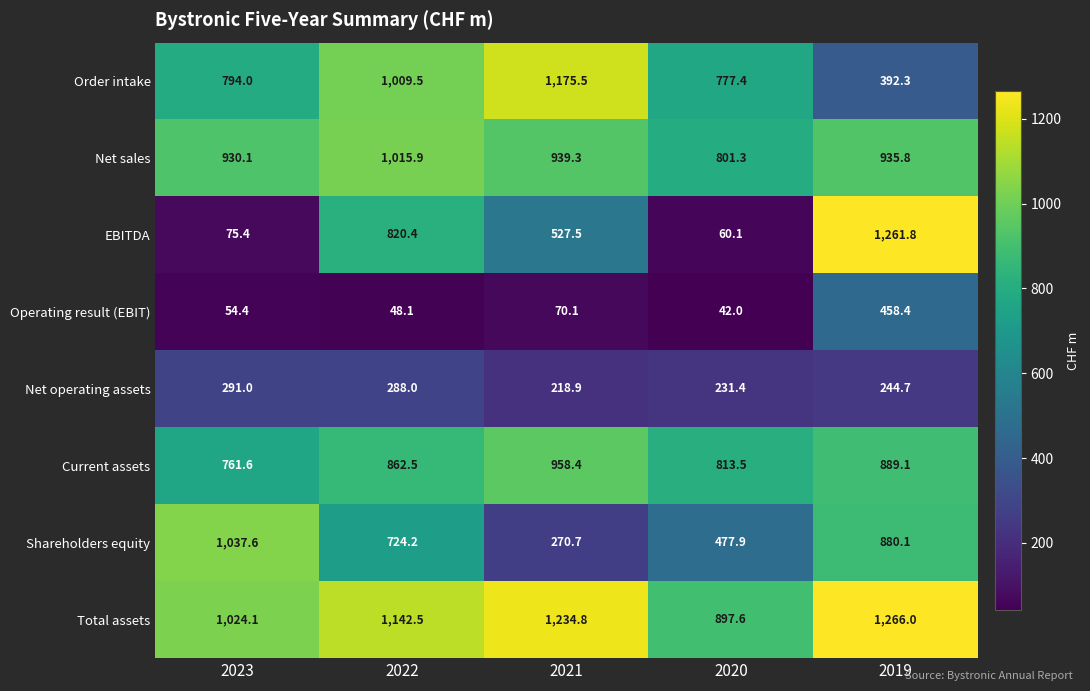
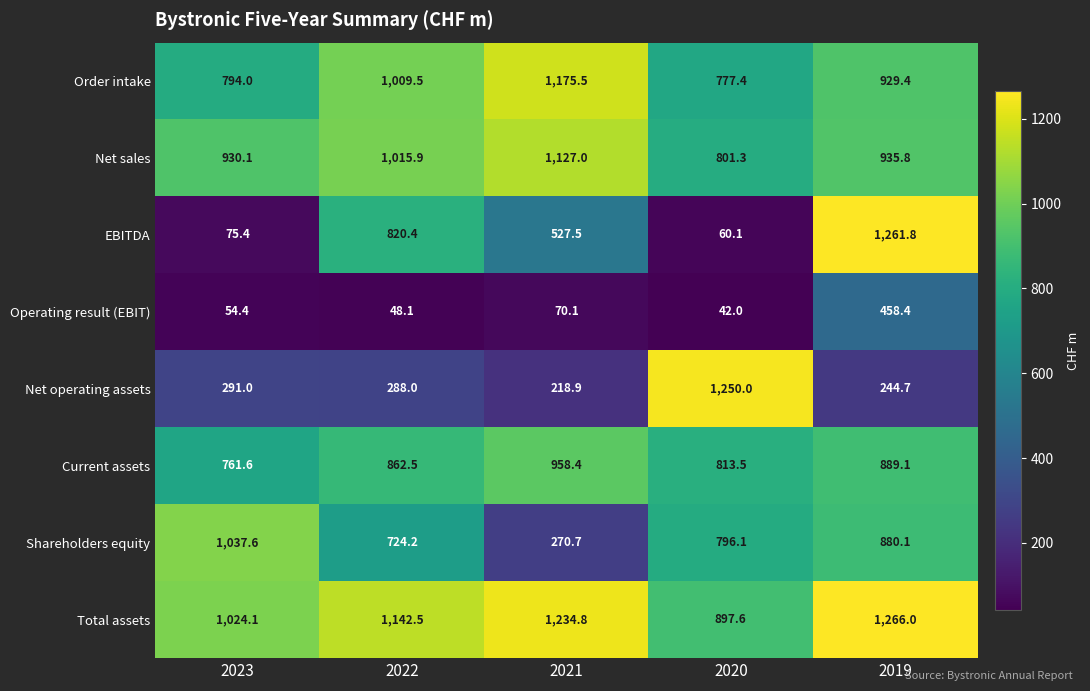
  {
    "Order intake": {
      "2023": "794.0",
      "2022": "1,009.5",
      "2021": "1,175.5",
      "2020": "777.4",
-     "2019": "392.3"
+     "2019": "929.4"
    },
    "Net sales": {
      "2023": "930.1",
      "2022": "1,015.9",
-     "2021": "939.3",
+     "2021": "1,127.0",
      "2020": "801.3",
      "2019": "935.8"
    },
    "EBITDA": {
      "2023": "75.4",
      "2022": "820.4",
      "2021": "527.5",
      "2020": "60.1",
      "2019": "1,261.8"
    },
    "Operating result (EBIT)": {
      "2023": "54.4",
      "2022": "48.1",
      "2021": "70.1",
      "2020": "42.0",
      "2019": "458.4"
    },
    "Net operating assets": {
      "2023": "291.0",
      "2022": "288.0",
      "2021": "218.9",
-     "2020": "231.4",
+     "2020": "1,250.0",
      "2019": "244.7"
    },
    "Current assets": {
      "2023": "761.6",
      "2022": "862.5",
      "2021": "958.4",
      "2020": "813.5",
      "2019": "889.1"
    },
    "Shareholders equity": {
      "2023": "1,037.6",
      "2022": "724.2",
      "2021": "270.7",
-     "2020": "477.9",
+     "2020": "796.1",
      "2019": "880.1"
    },
    "Total assets": {
      "2023": "1,024.1",
      "2022": "1,142.5",
      "2021": "1,234.8",
      "2020": "897.6",
      "2019": "1,266.0"
    }
  }
